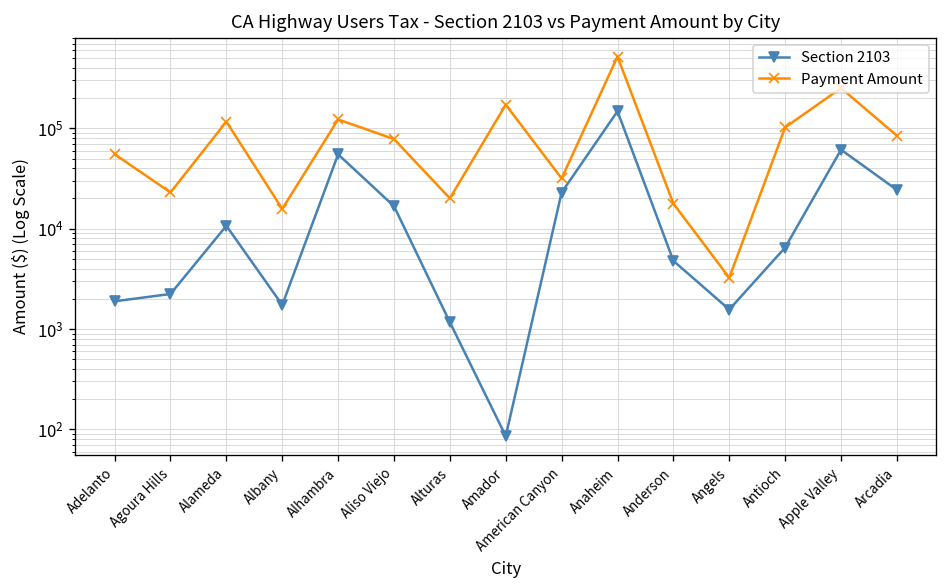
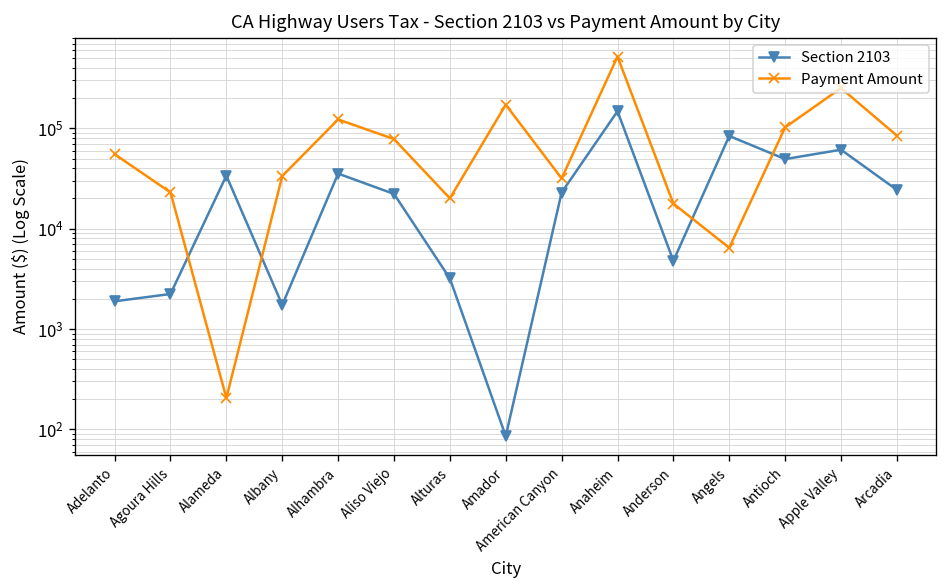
  {
    "Section 2103": {
      "Adelanto": 1900,
      "Agoura Hills": 2200,
-     "Alameda": 11000,
+     "Alameda": 34000,
      "Albany": 1700,
-     "Alhambra": 60000,
-     "Aliso Viejo": 17000,
-     "Alturas": 1200,
+     "Alhambra": 35000,
+     "Aliso Viejo": 22000,
+     "Alturas": 3200,
      "Amador": 90,
      "American Canyon": 23000,
      "Anaheim": 150000,
      "Anderson": 5000,
-     "Angels": 1600,
-     "Antioch": 6000,
+     "Angels": 80000,
+     "Antioch": 50000,
      "Apple Valley": 60000,
      "Arcadia": 24000
    },
    "Payment Amount": {
      "Adelanto": 60000,
      "Agoura Hills": 23000,
-     "Alameda": 120000,
-     "Albany": 16000,
+     "Alameda": 210,
+     "Albany": 33000,
      "Alhambra": 120000,
      "Aliso Viejo": 80000,
      "Alturas": 20000,
      "Amador": 170000,
      "American Canyon": 32000,
      "Anaheim": 500000,
      "Anderson": 18000,
-     "Angels": 3200,
+     "Angels": 6000,
      "Antioch": 100000,
      "Arcadia": 80000
    }
  }
